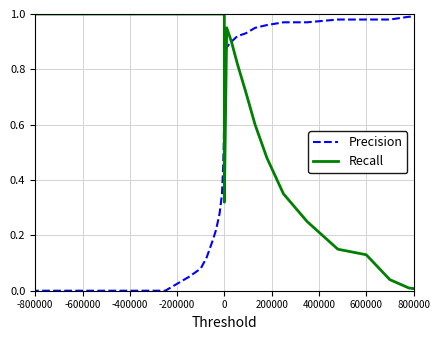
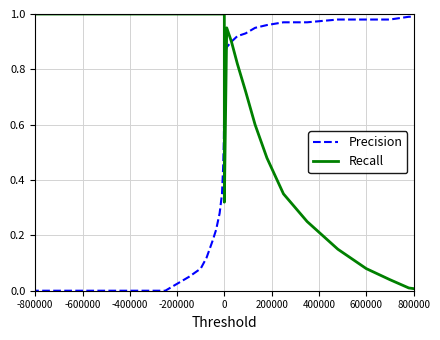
  {
    "Precision": {
      "0": 0.85,
      "600000": 0.98
    },
    "Recall": {
      "0": 0.32,
-     "600000": 0.13
+     "600000": 0.08
    }
  }
